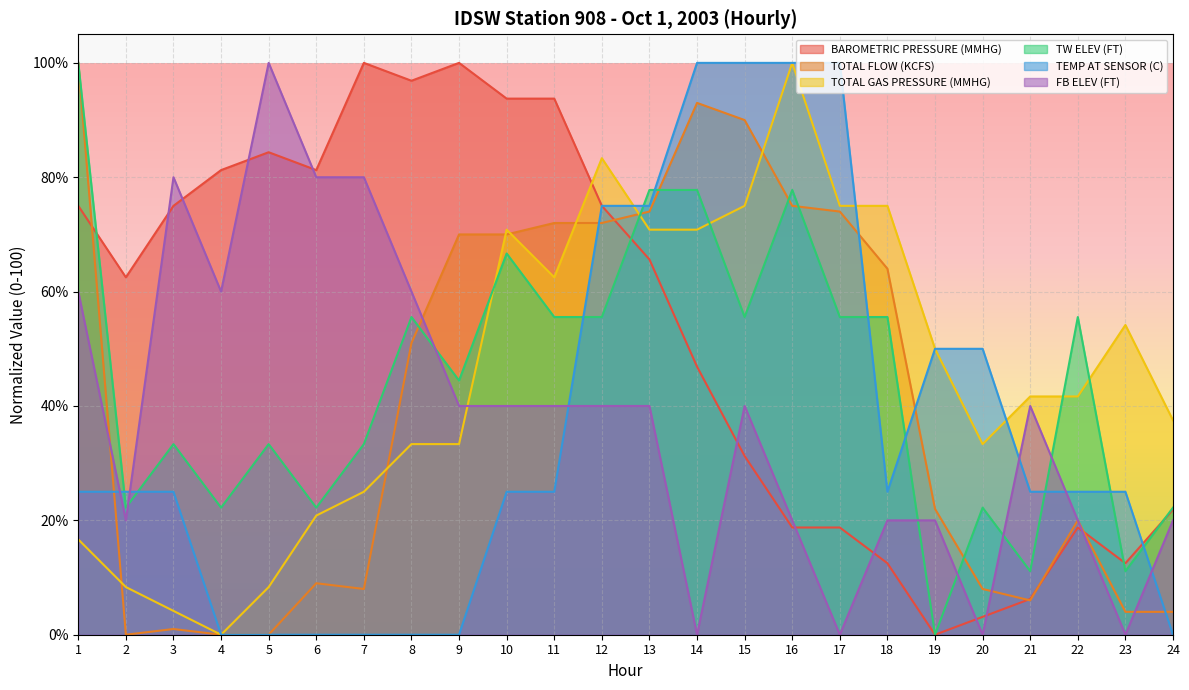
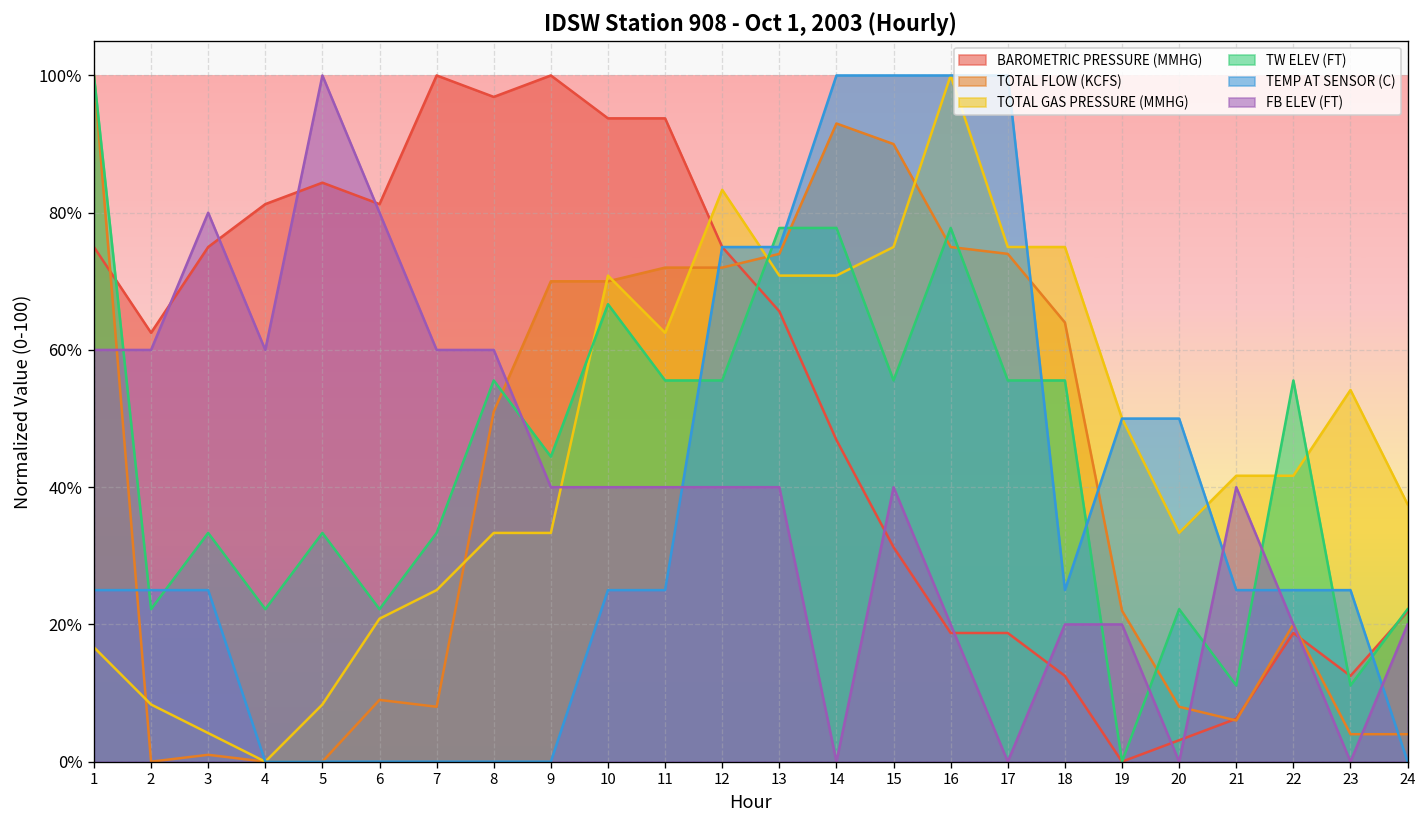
  {
    "TW ELEV (FT)": {
      "2": "22%",
      "3": "33%",
      "4": "22%",
      "5": "33%",
      "6": "22%",
      "7": "33%",
      "8": "56%",
      "9": "44%",
      "10": "67%",
      "11": "56%",
      "12": "56%",
      "13": "78%",
      "14": "78%",
      "15": "56%",
      "16": "78%",
      "17": "56%",
      "18": "56%",
      "20": "22%",
      "21": "11%",
      "22": "56%",
      "23": "11%"
    },
    "TEMP AT SENSOR (C)": {
      "1": "25%",
      "2": "25%",
      "3": "25%",
      "6": "0%",
      "7": "0%",
      "8": "0%",
      "9": "0%",
      "10": "25%",
      "11": "25%",
      "13": "75%",
      "14": "100%",
      "15": "100%",
      "18": "25%",
      "20": "50%",
      "21": "25%",
      "22": "25%",
      "23": "25%",
      "24": "0%"
    },
    "FB ELEV (FT)": {
      "1": "60%",
-     "2": "20%",
+     "2": "60%",
      "3": "80%",
      "4": "60%",
      "5": "100%",
      "6": "80%",
-     "7": "80%",
+     "7": "60%",
      "8": "60%",
      "9": "40%",
      "10": "40%",
      "11": "40%",
      "12": "40%",
      "13": "40%",
      "14": "0%",
      "15": "40%",
      "16": "20%",
      "17": "0%",
      "18": "20%",
      "19": "20%",
      "20": "0%",
      "21": "40%",
      "23": "0%",
      "24": "20%"
    }
  }
